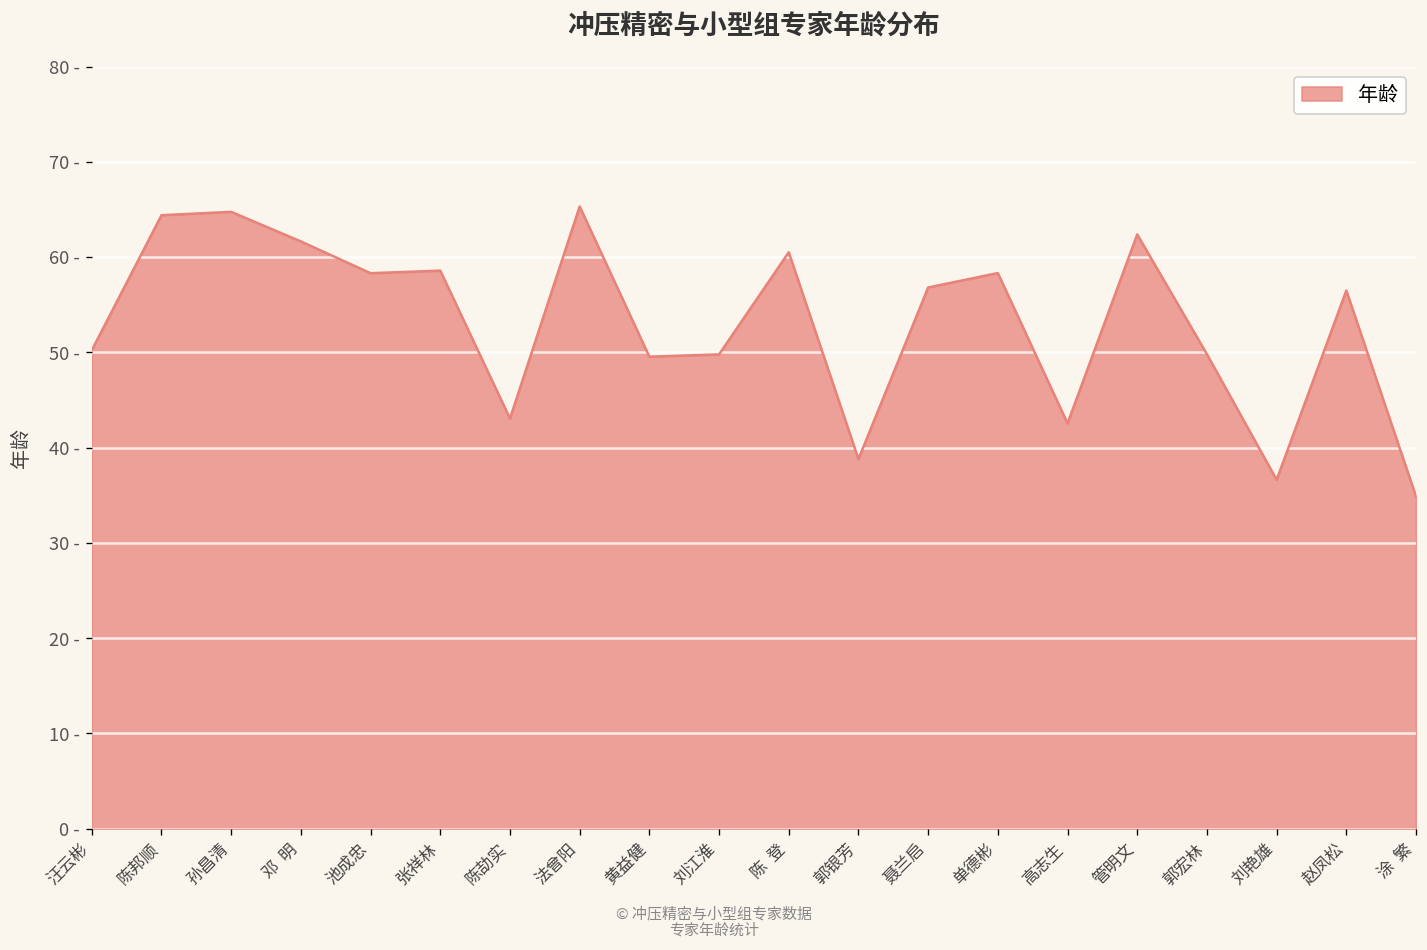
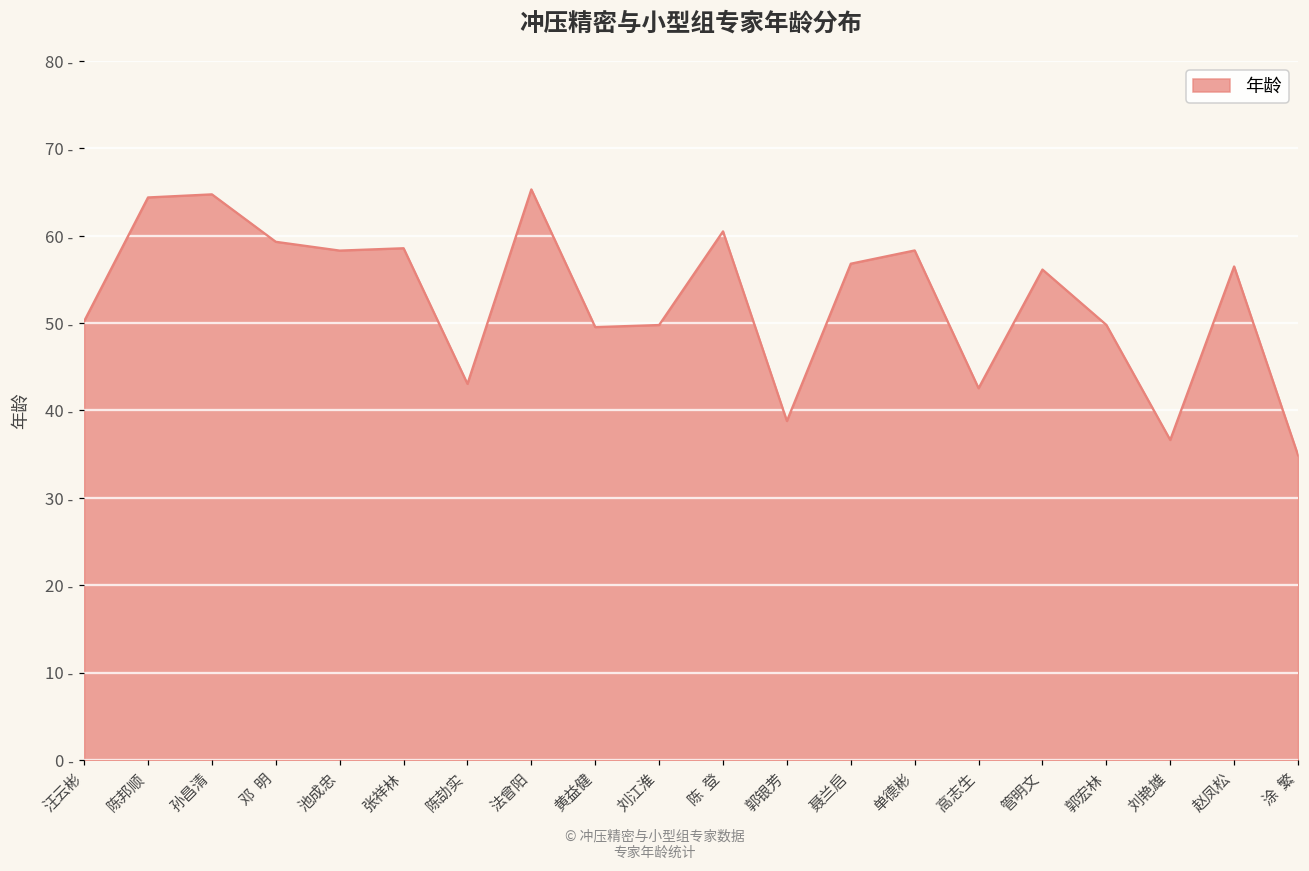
  {
    "汪云彬": "50 -",
    "陈邦顺": "64 -",
    "孙昌清": "65 -",
-   "邓 明": "62 -",
+   "邓 明": "59 -",
    "池成忠": "58 -",
    "张祥林": "59 -",
    "陈劼实": "43 -",
    "法曾阳": "65 -",
    "黄益健": "50 -",
    "刘江淮": "50 -",
    "陈 登": "61 -",
    "郭银芳": "39 -",
    "聂兰启": "57 -",
    "单德彬": "58 -",
    "高志生": "43 -",
-   "管明文": "62 -",
+   "管明文": "56 -",
    "郭宏林": "50 -",
    "刘艳雄": "37 -",
    "赵凤松": "56 -",
    "涂 繁": "35 -"
  }
